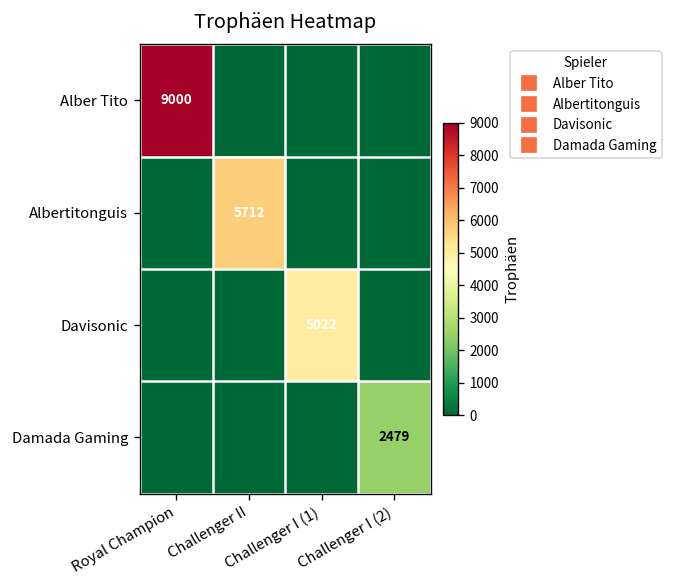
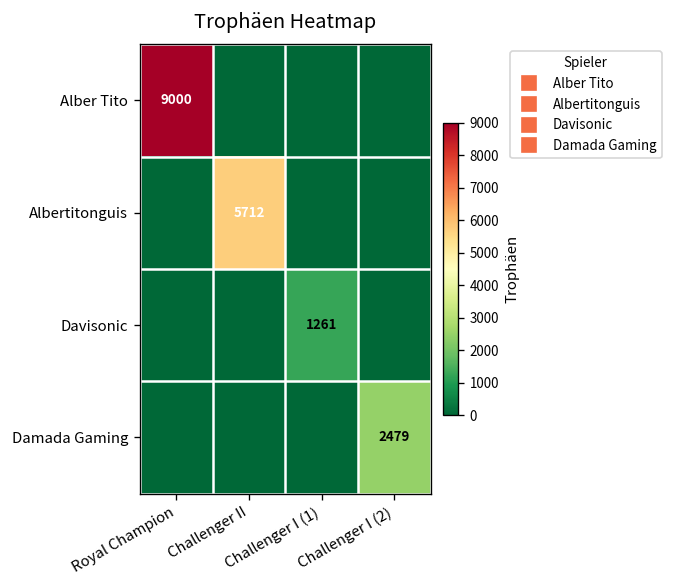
  {
    "Alber Tito": {
      "Royal Champion": 9000
    },
    "Albertitonguis": {
      "Challenger II": 5712
    },
    "Davisonic": {
-     "Challenger I (1)": 5022
+     "Challenger I (1)": 1261
    },
    "Damada Gaming": {
      "Challenger I (2)": 2479
    }
  }
